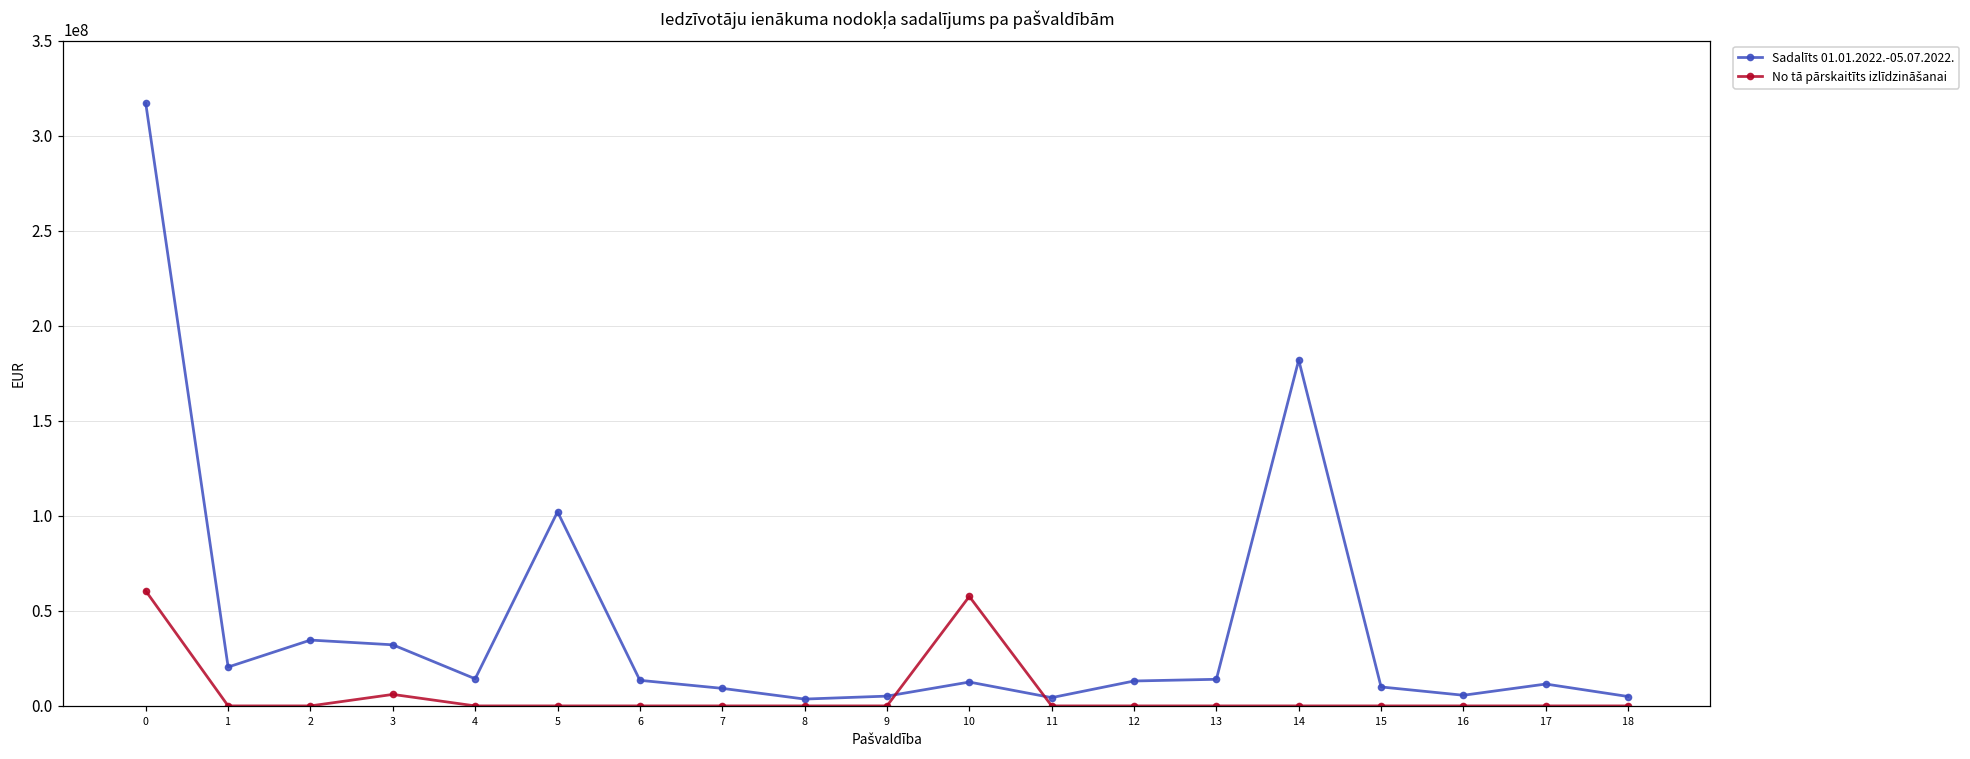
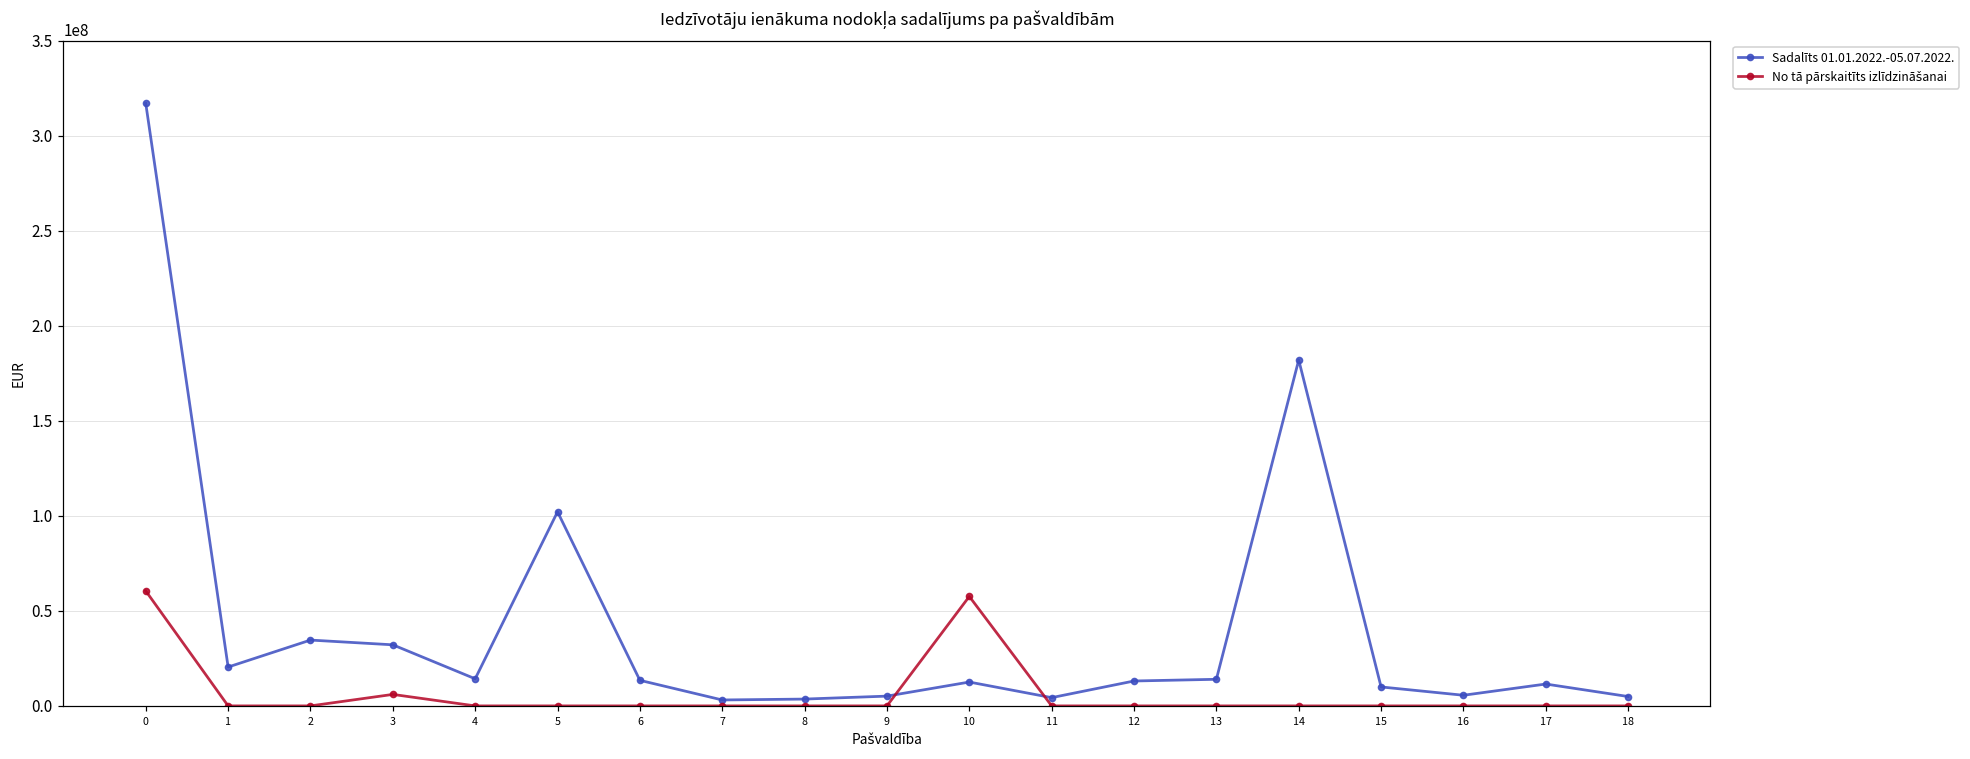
  {
    "Sadalīts 01.01.2022.-05.07.2022.": {
      "0": 317000000,
      "1": 20000000,
      "2": 35000000,
      "3": 32000000,
      "4": 14000000,
      "5": 102000000,
      "6": 13000000,
-     "7": 9000000,
+     "7": 3000000,
      "8": 4000000,
      "9": 5000000,
      "10": 13000000,
      "11": 4000000,
      "12": 13000000,
      "13": 14000000,
      "14": 182000000,
      "15": 10000000,
      "16": 6000000,
      "17": 11000000,
      "18": 5000000
    },
    "No tā pārskaitīts izlīdzināšanai": {
      "0": 60000000,
      "1": 0,
      "2": 0,
      "3": 6000000,
      "4": 0,
      "5": 0,
      "6": 0,
      "7": 0,
      "8": 0,
      "9": 0,
      "10": 58000000,
      "11": 0,
      "12": 0,
      "13": 0,
      "14": 0,
      "15": 0,
      "16": 0,
      "17": 0,
      "18": 0
    }
  }
